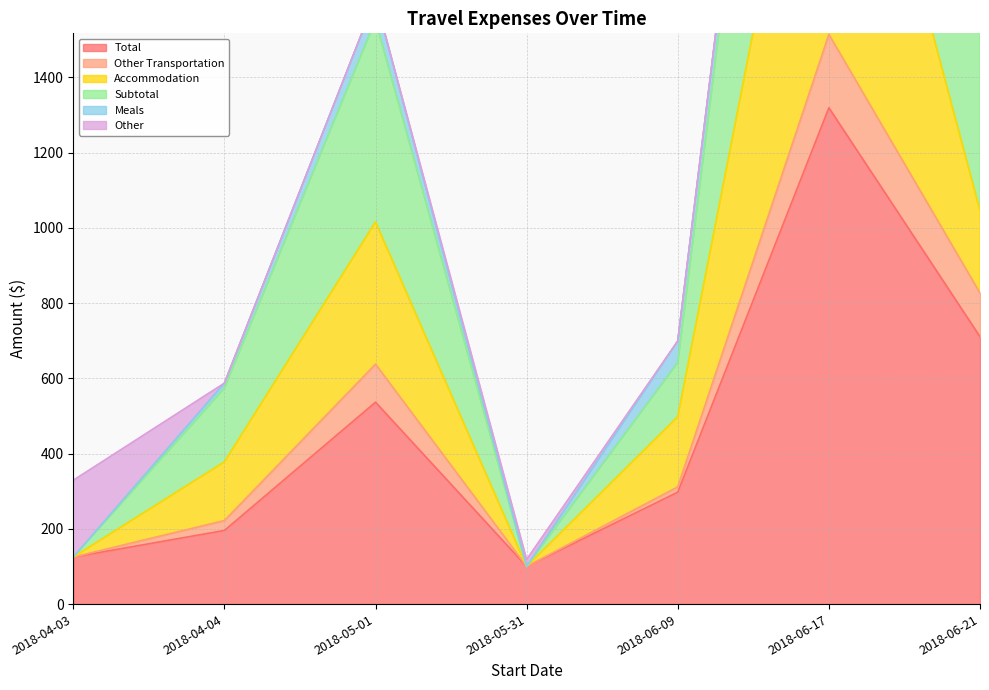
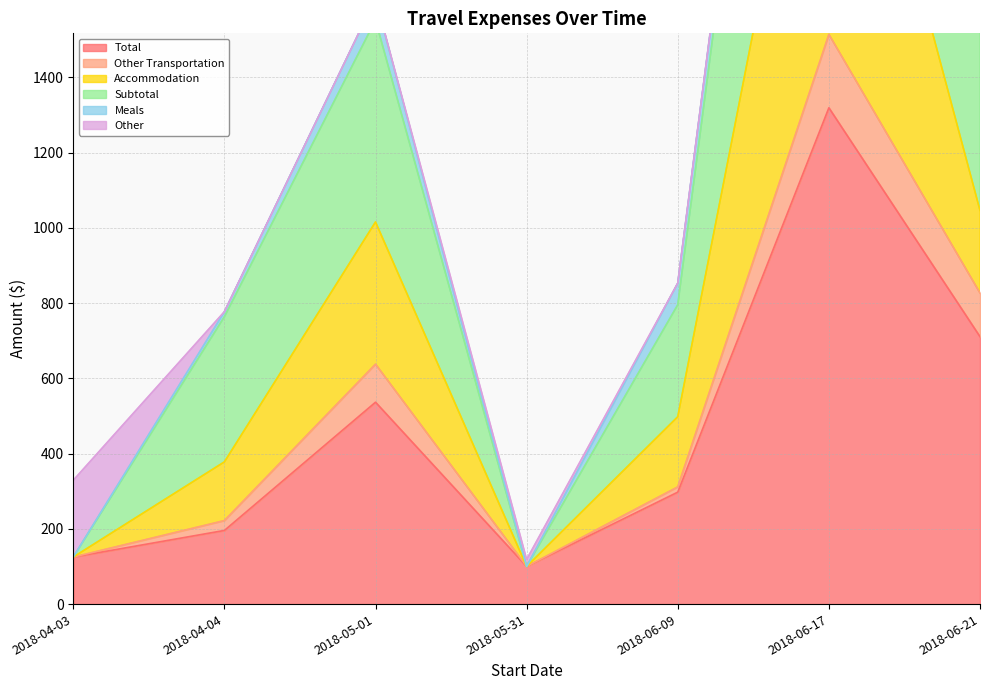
  {
    "Accommodation": {
      "2018-04-04": 160,
      "2018-05-01": 380,
      "2018-06-09": 190,
      "2018-06-21": 220
    },
    "Subtotal": {
-     "2018-04-04": 200,
-     "2018-06-09": 140
+     "2018-04-04": 390,
+     "2018-06-09": 300
    },
    "Other": {
      "2018-04-03": 200,
      "2018-05-31": 20
    }
  }
